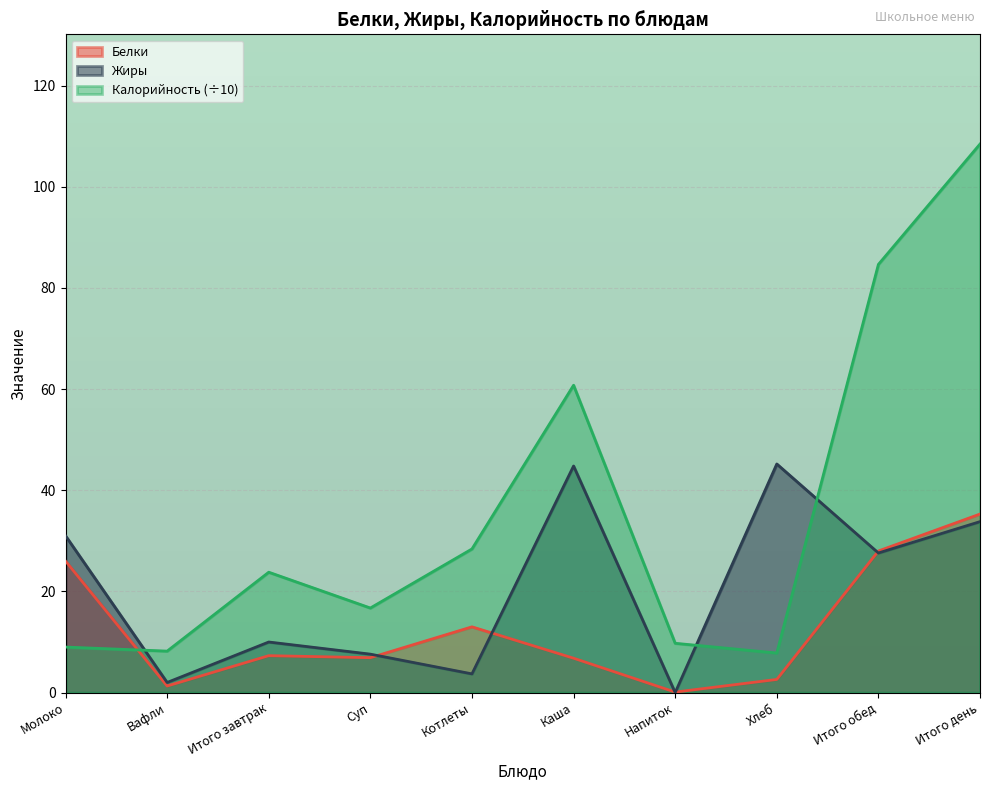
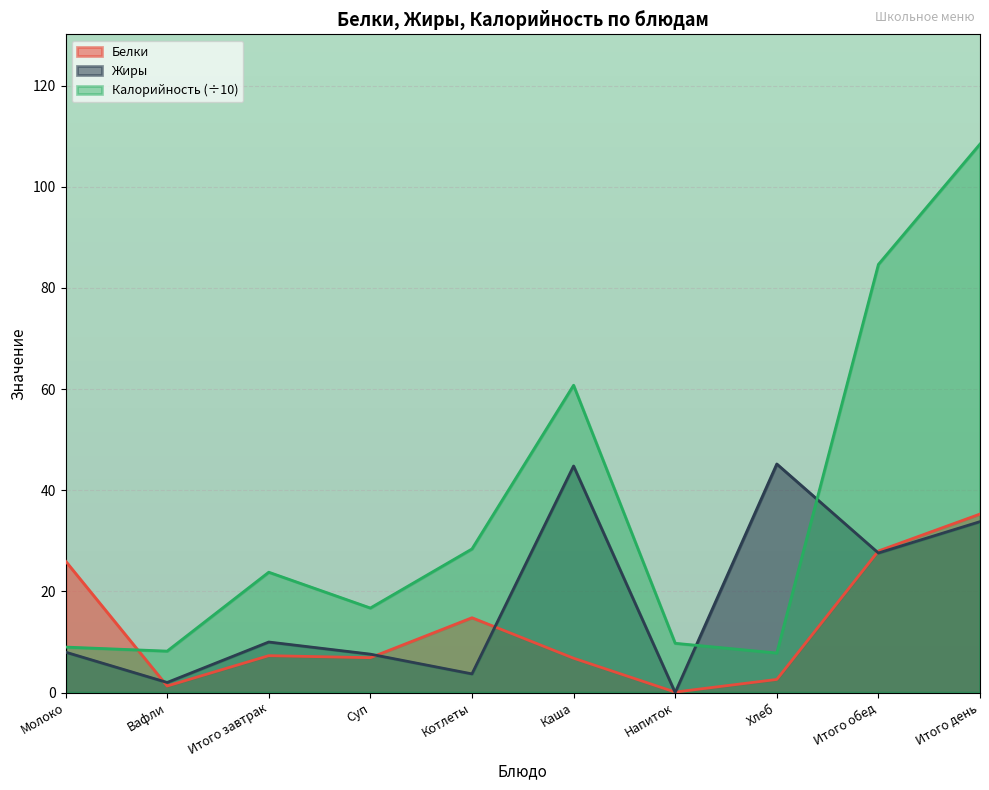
  {
    "Белки": {
      "Молоко": 26,
      "Вафли": 1,
      "Итого завтрак": 7,
      "Суп": 7,
-     "Котлеты": 13,
+     "Котлеты": 15,
      "Каша": 7,
      "Хлеб": 3,
      "Итого день": 35
    },
    "Жиры": {
-     "Молоко": 31,
+     "Молоко": 8,
      "Вафли": 2,
      "Итого завтрак": 10,
      "Суп": 8,
      "Котлеты": 4,
      "Каша": 45,
      "Хлеб": 45,
      "Итого день": 34
    },
    "Калорийность (÷10)": {
      "Молоко": 9,
      "Вафли": 8,
      "Итого завтрак": 24,
      "Суп": 17,
      "Котлеты": 28,
      "Каша": 61,
      "Напиток": 10,
      "Хлеб": 8,
      "Итого обед": 85,
      "Итого день": 108
    }
  }
